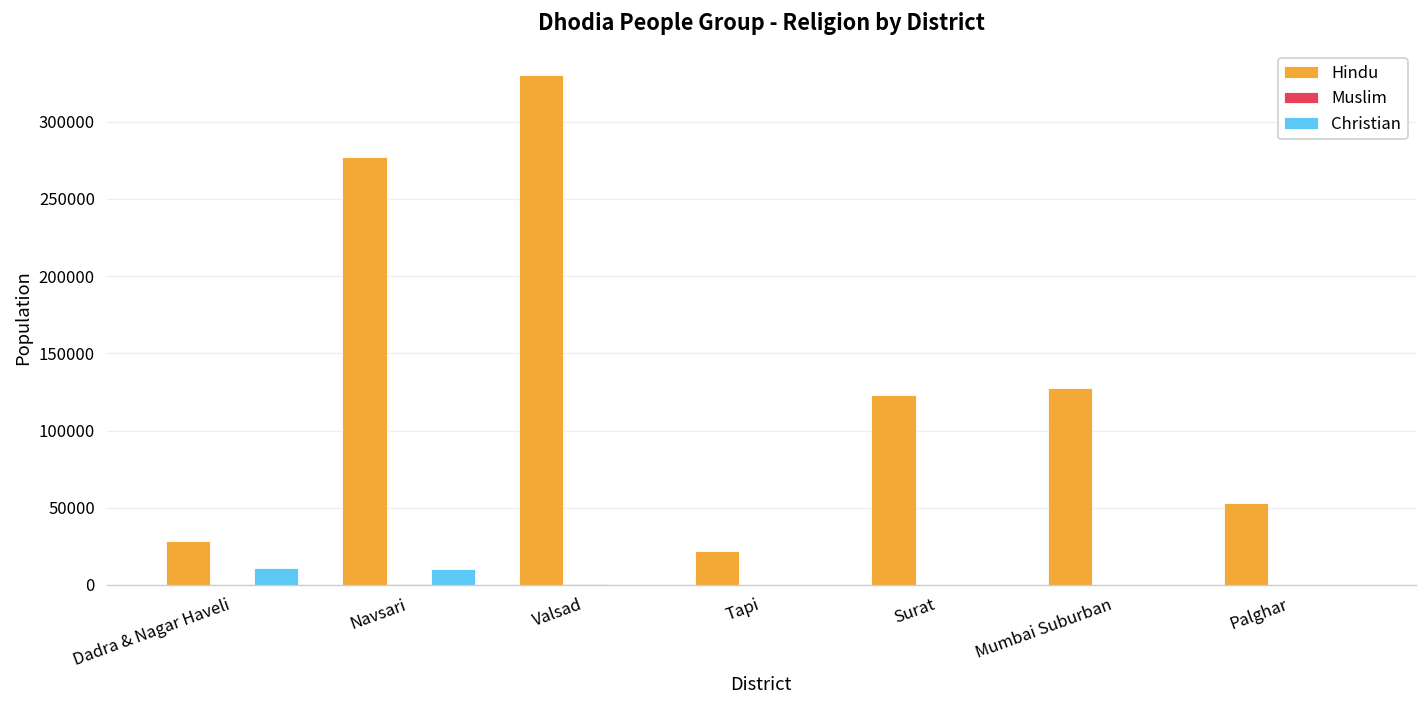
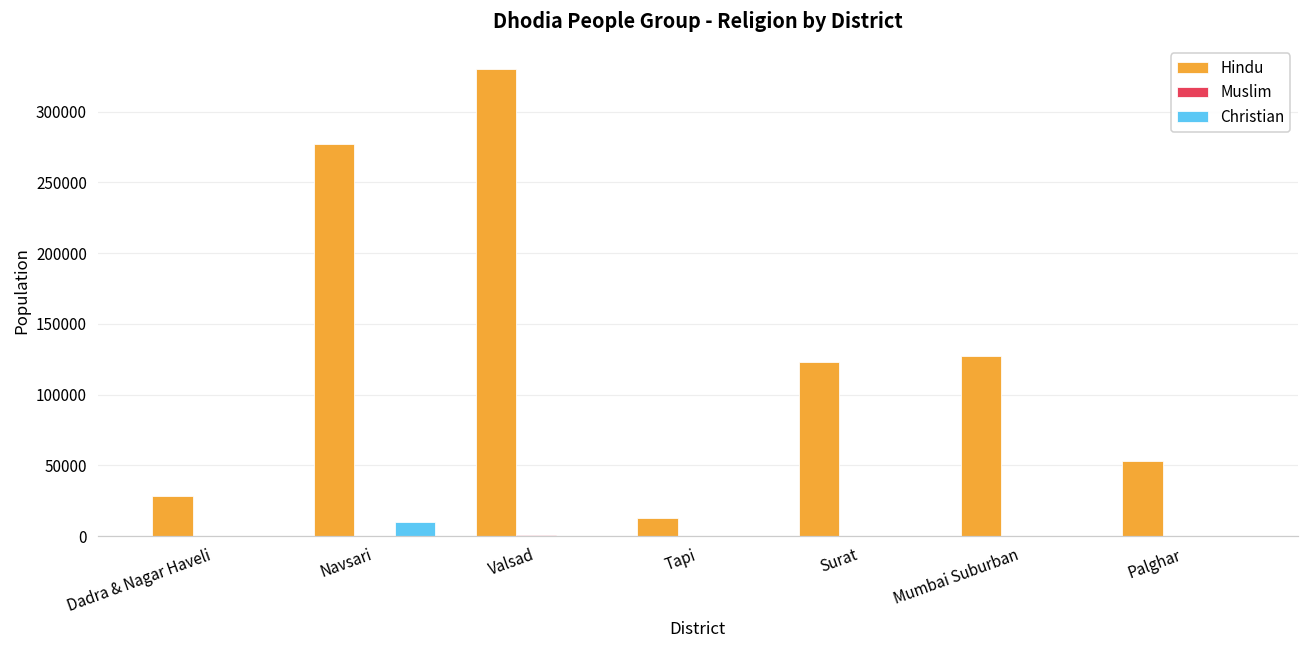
  {
    "Hindu": {
      "Dadra & Nagar Haveli": 29000,
      "Navsari": 277000,
      "Valsad": 330000,
-     "Tapi": 22000,
+     "Tapi": 13000,
      "Surat": 123000,
      "Mumbai Suburban": 128000,
      "Palghar": 53000
    },
    "Christian": {
-     "Dadra & Nagar Haveli": 11000,
+     "Dadra & Nagar Haveli": 0,
      "Navsari": 10000,
      "Palghar": 0
    }
  }
